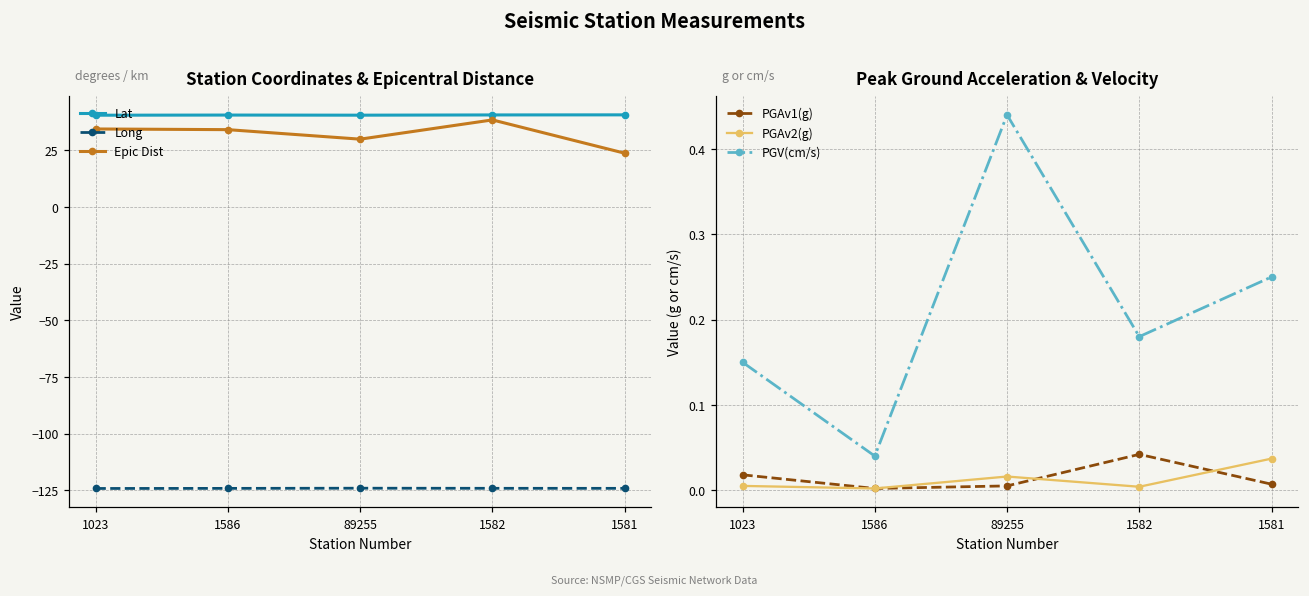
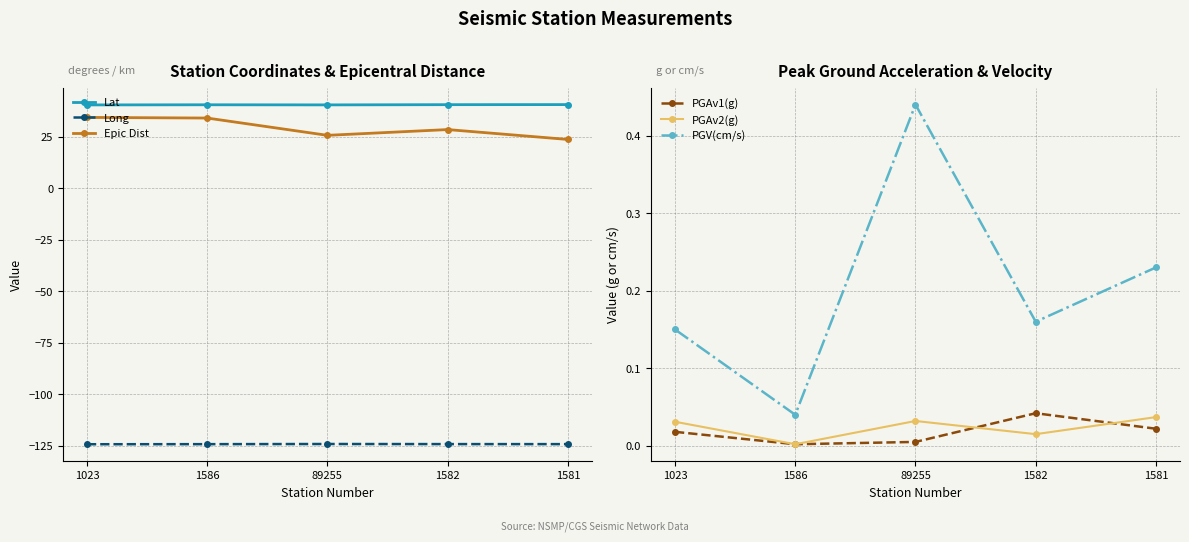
  {
    "Station Coordinates & Epicentral Distance": {
      "Lat": {
        "1023": 41,
        "1586": 41,
        "89255": 41,
        "1582": 41,
        "1581": 41
      },
      "Long": {
        "1023": -124,
        "1586": -124,
        "89255": -124,
        "1582": -124,
        "1581": -124
      },
      "Epic Dist": {
        "1023": 35,
        "1586": 34,
-       "89255": 30,
-       "1582": 39,
+       "89255": 26,
+       "1582": 29,
        "1581": 24
      }
    },
    "Peak Ground Acceleration & Velocity": {
      "PGAv1(g)": {
        "1023": 0.02,
        "89255": 0.01,
        "1582": 0.04,
-       "1581": 0.01
+       "1581": 0.02
      },
      "PGAv2(g)": {
-       "1023": 0.01,
-       "89255": 0.02,
-       "1582": 0.00,
+       "1023": 0.03,
+       "89255": 0.03,
+       "1582": 0.02,
        "1581": 0.04
      },
      "PGV(cm/s)": {
        "1023": 0.15,
        "1586": 0.04,
        "89255": 0.44,
-       "1582": 0.18,
-       "1581": 0.25
+       "1582": 0.16,
+       "1581": 0.23
      }
    }
  }
